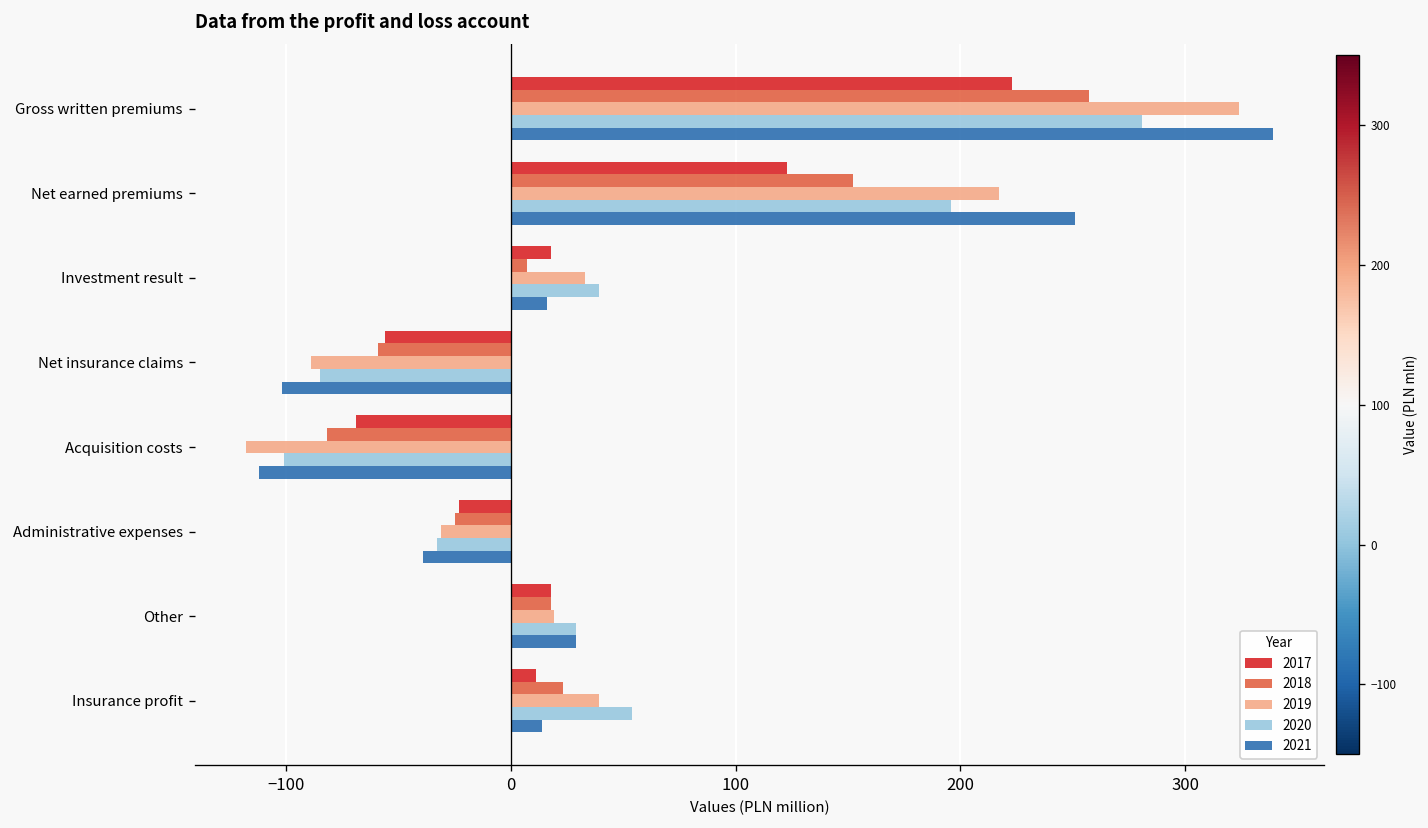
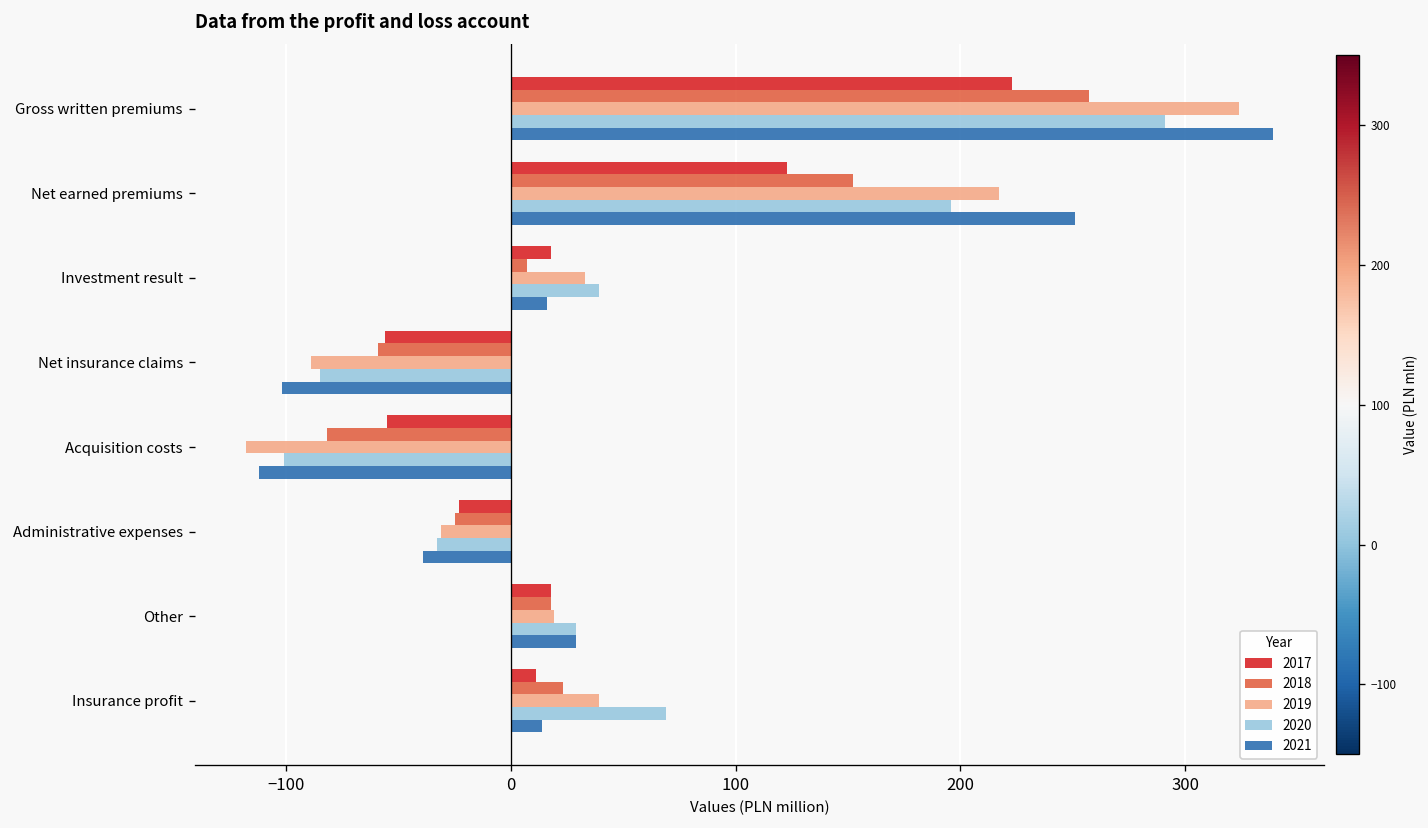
  {
    "2017": {
      "Gross written premiums": 223,
      "Net earned premiums": 123,
      "Investment result": 18,
      "Net insurance claims": -56,
-     "Acquisition costs": -69,
+     "Acquisition costs": -55,
      "Administrative expenses": -23,
      "Other": 18,
      "Insurance profit": 11
    },
    "2018": {
      "Gross written premiums": 257,
      "Net earned premiums": 152,
      "Investment result": 7,
      "Net insurance claims": -59,
      "Acquisition costs": -82,
      "Administrative expenses": -25,
      "Other": 18,
      "Insurance profit": 23
    },
    "2019": {
      "Gross written premiums": 324,
      "Net earned premiums": 217,
      "Investment result": 33,
      "Net insurance claims": -89,
      "Acquisition costs": -118,
      "Administrative expenses": -31,
      "Other": 19,
      "Insurance profit": 39
    },
    "2020": {
-     "Gross written premiums": 281,
+     "Gross written premiums": 291,
      "Net earned premiums": 196,
      "Investment result": 39,
      "Net insurance claims": -85,
      "Acquisition costs": -101,
      "Administrative expenses": -33,
      "Other": 29,
-     "Insurance profit": 54
+     "Insurance profit": 69
    },
    "2021": {
      "Gross written premiums": 339,
      "Net earned premiums": 251,
      "Investment result": 16,
      "Net insurance claims": -102,
      "Acquisition costs": -112,
      "Administrative expenses": -39,
      "Other": 29,
      "Insurance profit": 14
    }
  }
